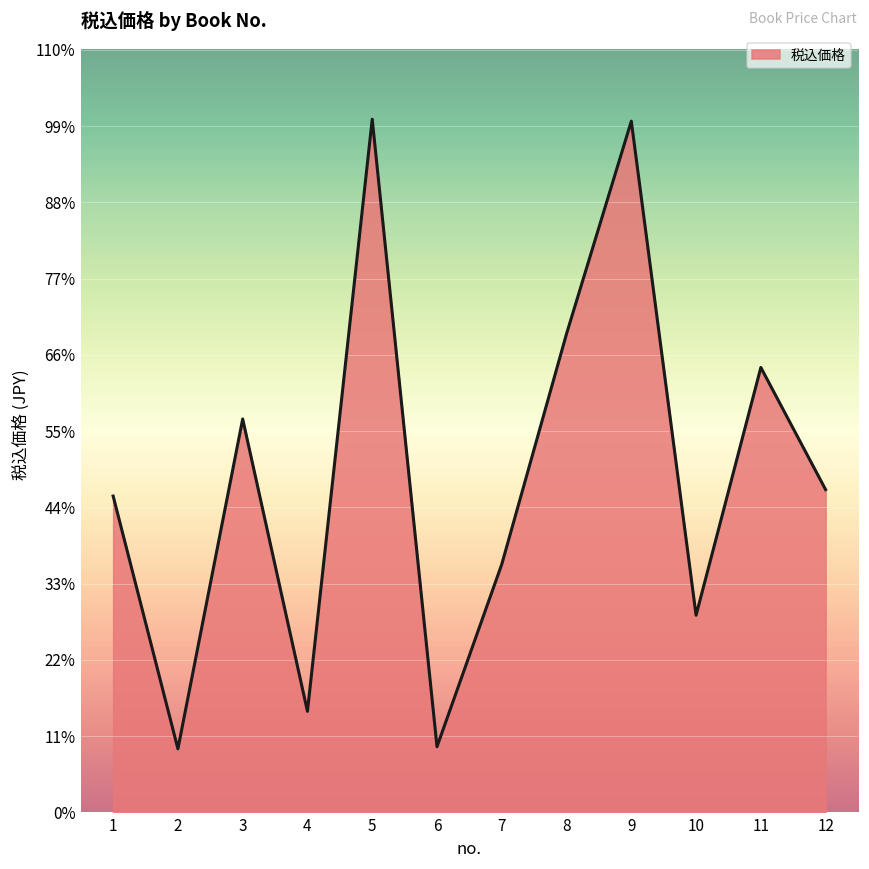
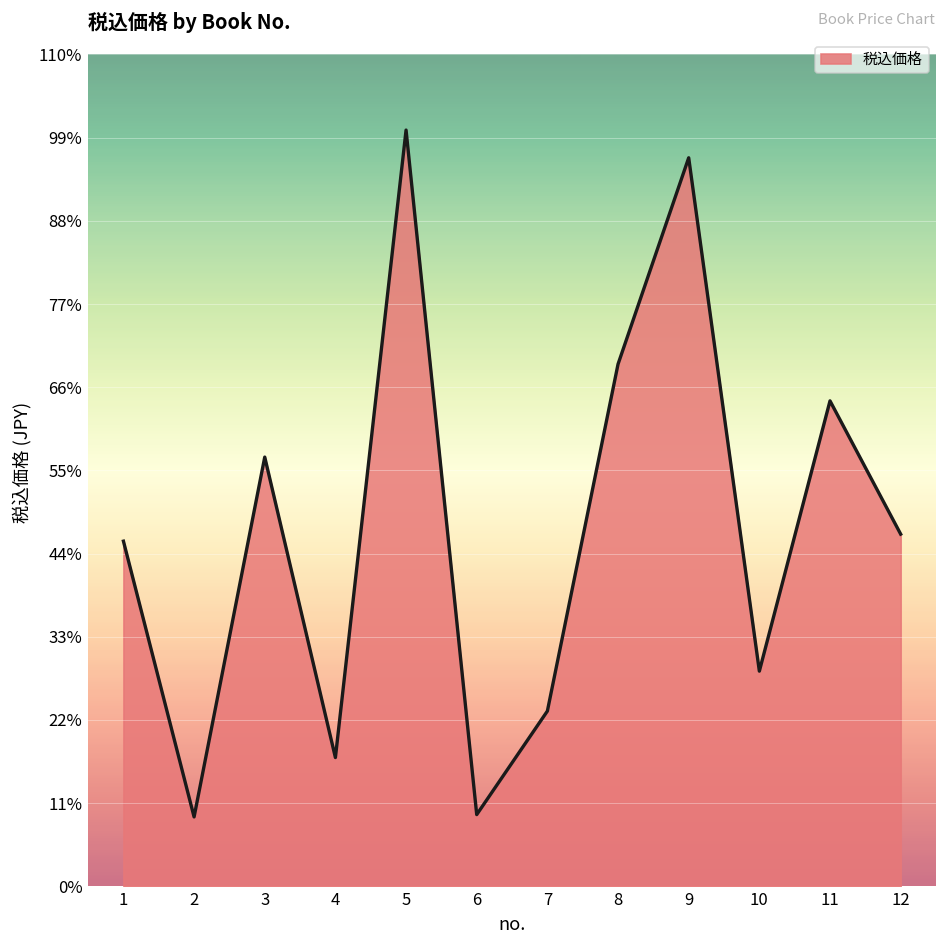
  {
    "1": "46%",
    "2": "9%",
    "3": "57%",
-   "4": "15%",
+   "4": "17%",
    "5": "100%",
    "6": "9%",
-   "7": "36%",
+   "7": "23%",
    "8": "69%",
-   "9": "100%",
+   "9": "96%",
    "10": "28%",
    "11": "64%",
    "12": "47%"
  }
